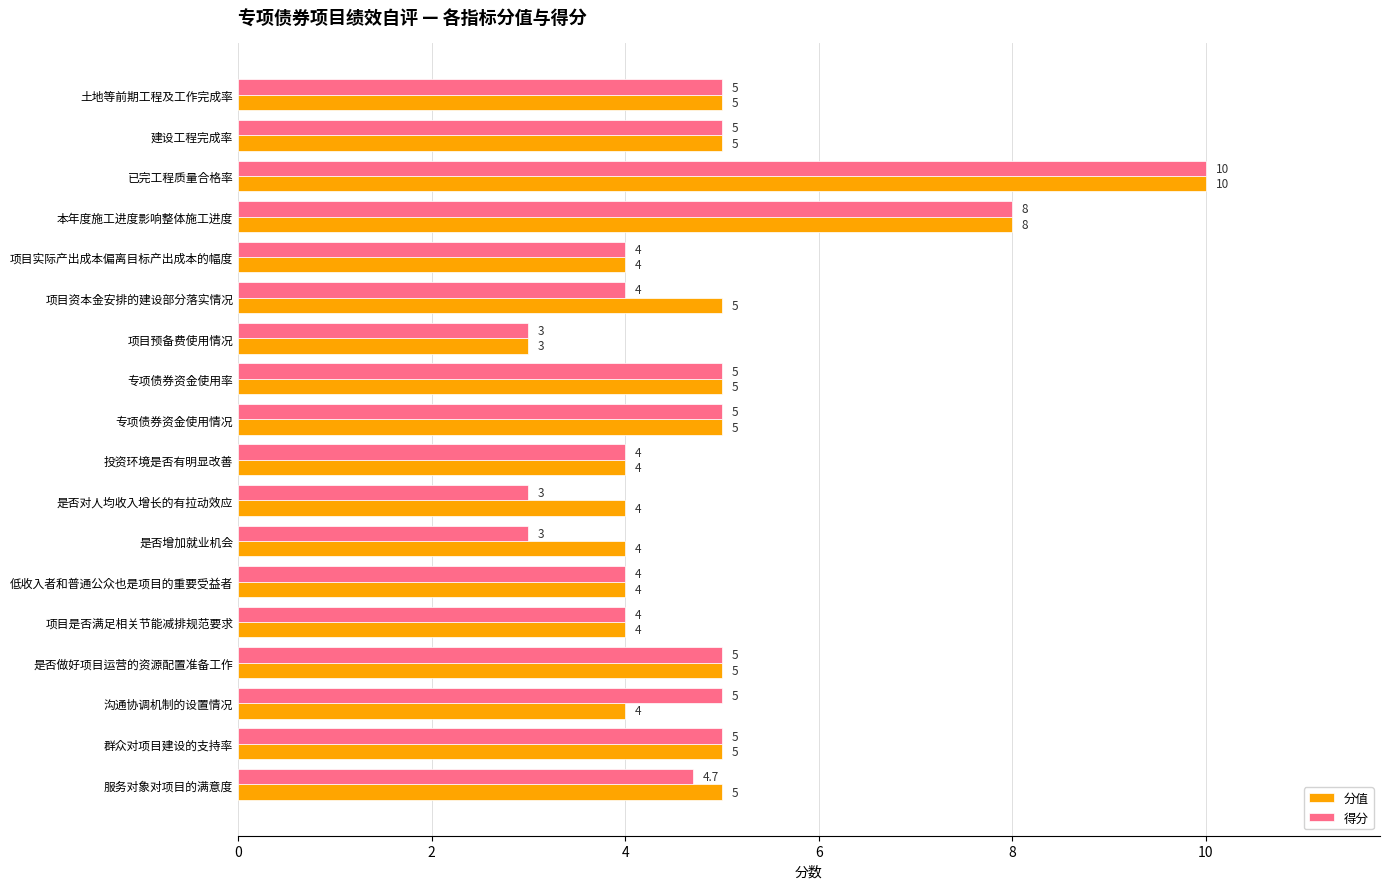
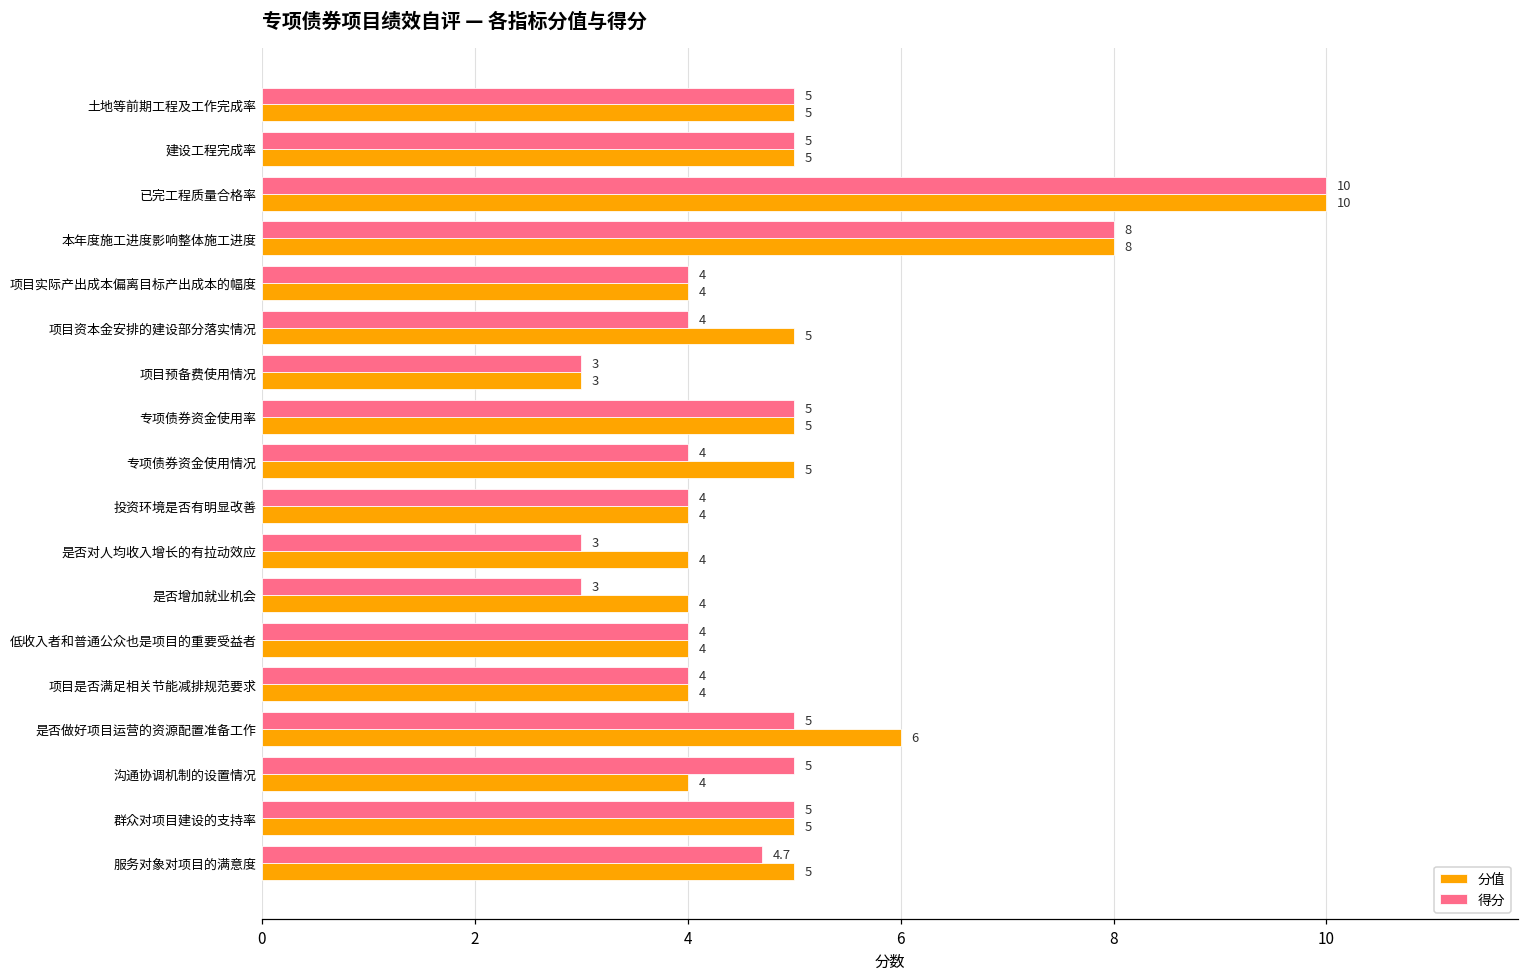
  {
    "分值": {
      "土地等前期工程及工作完成率": 5,
      "建设工程完成率": 5,
      "已完工程质量合格率": 10,
      "本年度施工进度影响整体施工进度": 8,
      "项目实际产出成本偏离目标产出成本的幅度": 4,
      "项目资本金安排的建设部分落实情况": 5,
      "项目预备费使用情况": 3,
      "专项债券资金使用率": 5,
      "专项债券资金使用情况": 5,
      "投资环境是否有明显改善": 4,
      "是否对人均收入增长的有拉动效应": 4,
      "是否增加就业机会": 4,
      "低收入者和普通公众也是项目的重要受益者": 4,
      "项目是否满足相关节能减排规范要求": 4,
-     "是否做好项目运营的资源配置准备工作": 5,
+     "是否做好项目运营的资源配置准备工作": 6,
      "沟通协调机制的设置情况": 4,
      "群众对项目建设的支持率": 5,
      "服务对象对项目的满意度": 5
    },
    "得分": {
      "土地等前期工程及工作完成率": 5,
      "建设工程完成率": 5,
      "已完工程质量合格率": 10,
      "本年度施工进度影响整体施工进度": 8,
      "项目实际产出成本偏离目标产出成本的幅度": 4,
      "项目资本金安排的建设部分落实情况": 4,
      "项目预备费使用情况": 3,
      "专项债券资金使用率": 5,
-     "专项债券资金使用情况": 5,
+     "专项债券资金使用情况": 4,
      "投资环境是否有明显改善": 4,
      "是否对人均收入增长的有拉动效应": 3,
      "是否增加就业机会": 3,
      "低收入者和普通公众也是项目的重要受益者": 4,
      "项目是否满足相关节能减排规范要求": 4,
      "是否做好项目运营的资源配置准备工作": 5,
      "沟通协调机制的设置情况": 5,
      "群众对项目建设的支持率": 5,
      "服务对象对项目的满意度": 4.7
    }
  }
